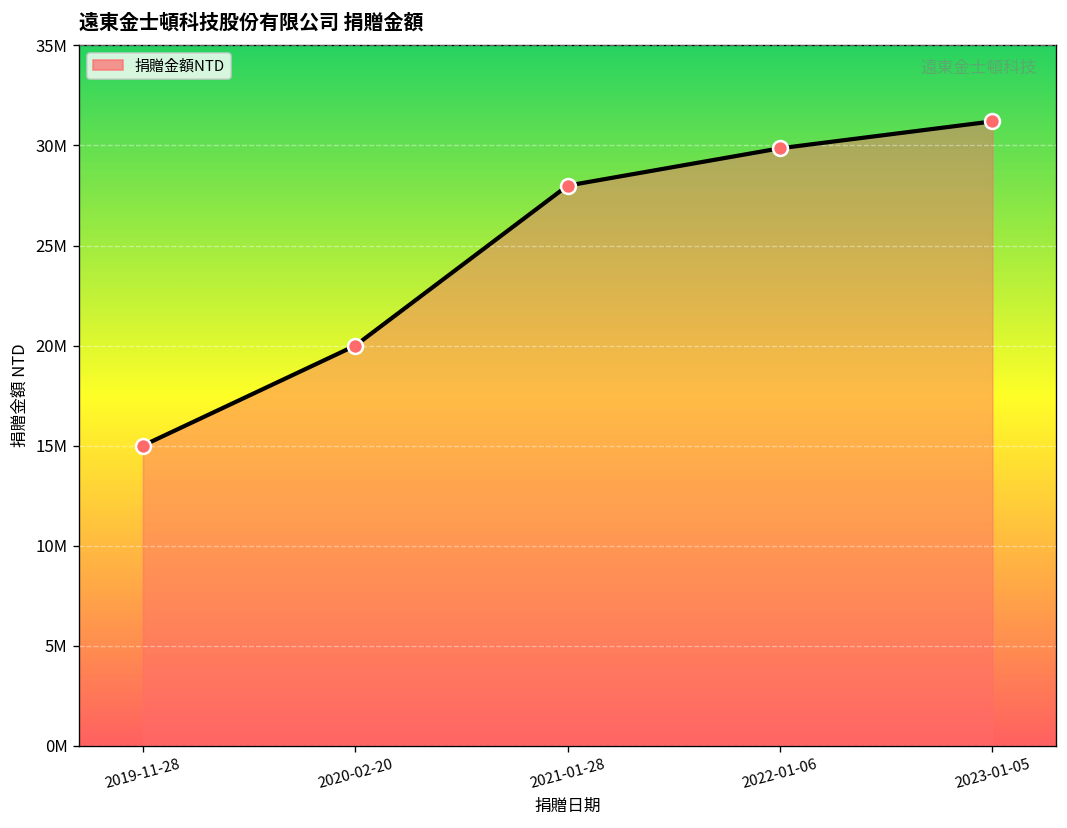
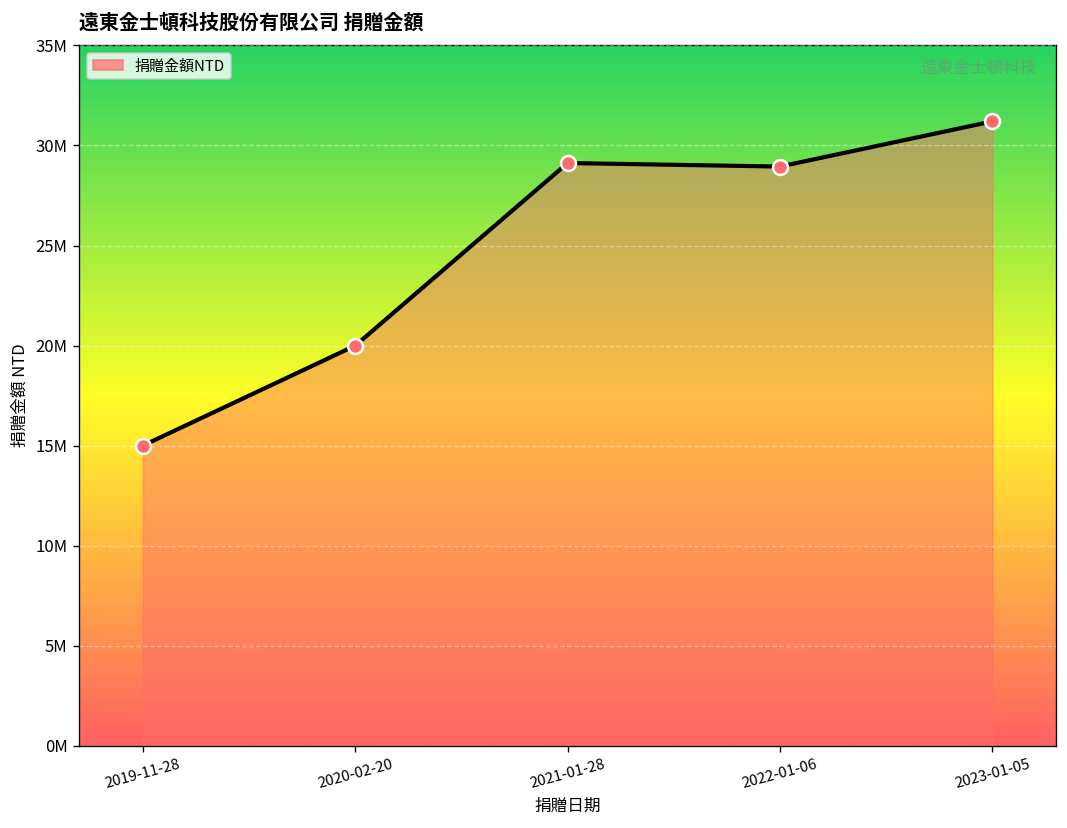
  {
    "2019-11-28": 15000000,
    "2020-02-20": 20000000,
-   "2021-01-28": 28000000,
-   "2022-01-06": 29900000,
+   "2021-01-28": 29100000,
+   "2022-01-06": 28900000,
    "2023-01-05": 31200000
  }
